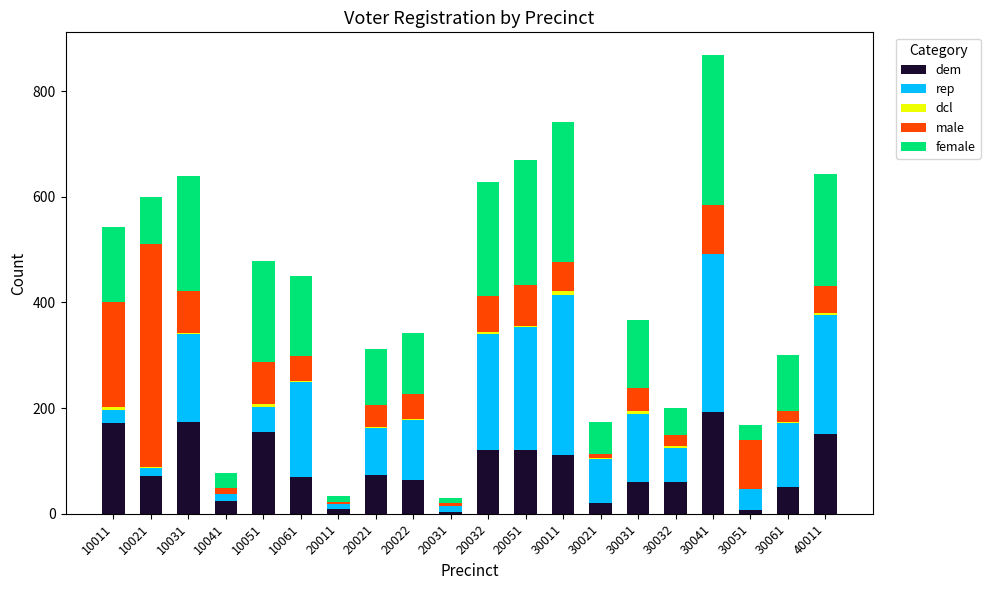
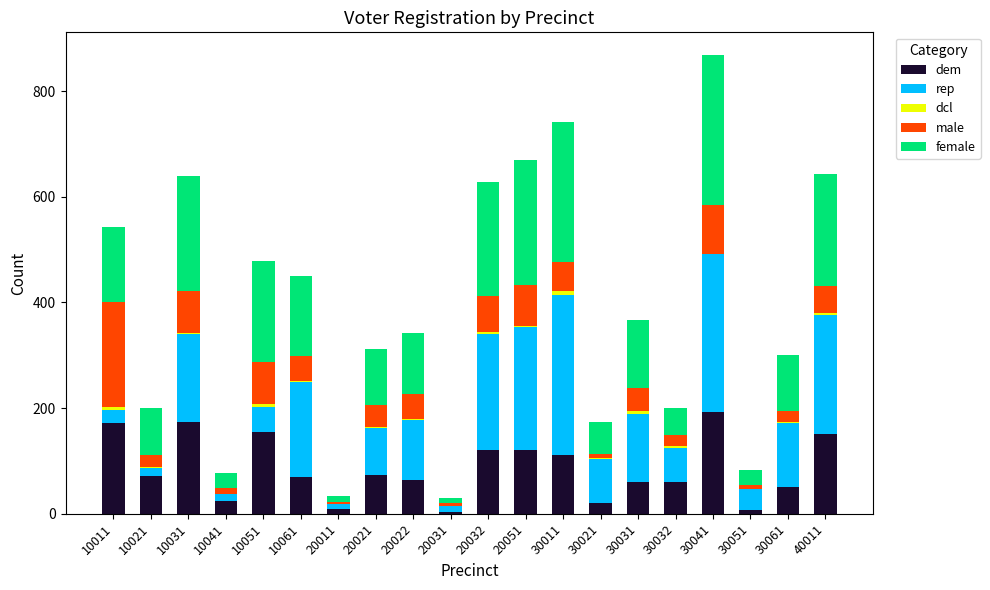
  {
    "dem": {
      "10011": 170,
      "10021": 70,
      "10031": 170,
      "10041": 30,
      "10051": 150,
      "10061": 70,
      "20011": 10,
      "20021": 70,
      "20022": 60,
      "20032": 120,
      "20051": 120,
      "30011": 110,
      "30021": 20,
      "30031": 60,
      "30032": 60,
      "30041": 190,
      "30051": 10,
      "30061": 50,
      "40011": 150
    },
    "rep": {
      "10011": 20,
      "10021": 20,
      "10031": 170,
      "10041": 10,
      "10051": 50,
      "10061": 180,
      "20011": 10,
      "20021": 90,
      "20022": 110,
      "20031": 10,
      "20032": 220,
      "20051": 230,
      "30011": 300,
      "30021": 80,
      "30031": 130,
      "30032": 70,
      "30041": 300,
      "30051": 40,
      "30061": 120,
      "40011": 230
    },
    "dcl": {
      "10011": 10,
      "10041": 0,
      "10051": 10,
      "20011": 0,
      "20031": 0,
      "20032": 10,
      "30011": 10,
      "30031": 10,
      "30041": 0,
      "30051": 0
    },
    "male": {
      "10011": 200,
-     "10021": 420,
+     "10021": 20,
      "10031": 80,
      "10041": 10,
      "10051": 80,
      "10061": 50,
      "20021": 40,
      "20022": 50,
      "20031": 10,
      "20032": 70,
      "20051": 80,
      "30011": 60,
      "30021": 10,
      "30031": 50,
      "30032": 20,
      "30041": 90,
-     "30051": 90,
+     "30051": 10,
      "30061": 20,
      "40011": 50
    },
    "female": {
      "10011": 140,
      "10021": 90,
      "10031": 220,
      "10041": 30,
      "10051": 190,
      "10061": 150,
      "20011": 10,
      "20021": 110,
      "20022": 120,
      "20031": 10,
      "20032": 220,
      "20051": 240,
      "30011": 260,
      "30021": 60,
      "30031": 130,
      "30032": 50,
      "30041": 280,
      "30051": 30,
      "30061": 110,
      "40011": 210
    }
  }
